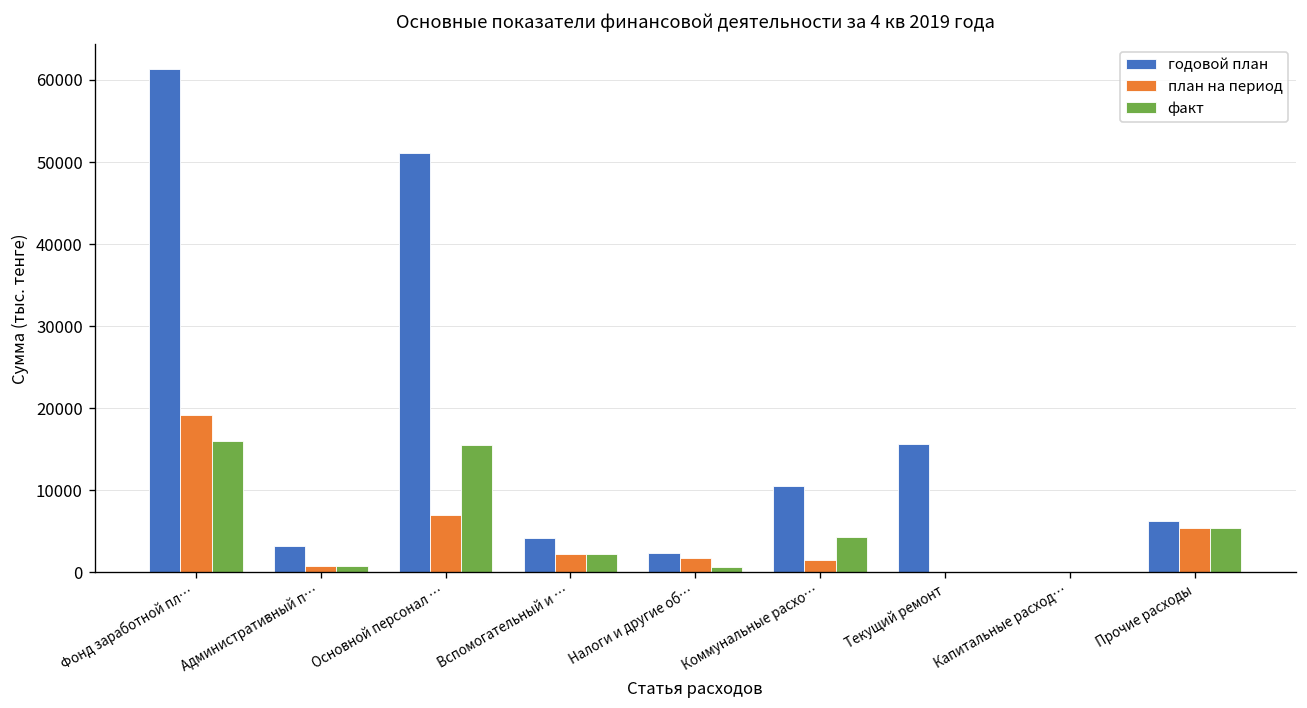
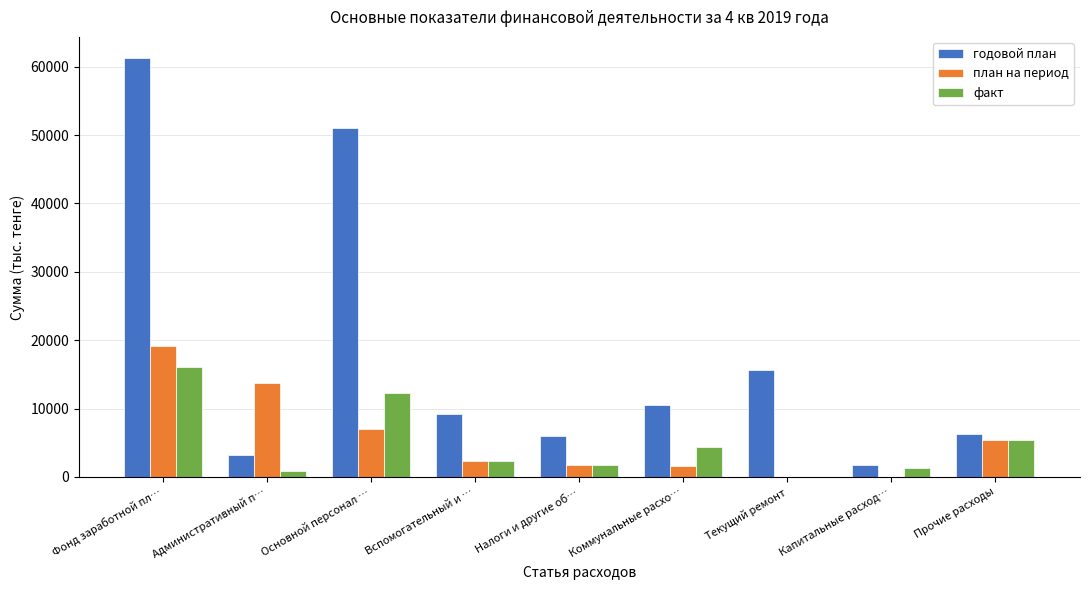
  {
    "годовой план": {
      "Фонд заработной пл…": 61000,
      "Административный п…": 3000,
      "Основной персонал …": 51000,
-     "Вспомогательный и …": 4000,
-     "Налоги и другие об…": 2000,
+     "Вспомогательный и …": 9000,
+     "Налоги и другие об…": 6000,
      "Коммунальные расхо…": 11000,
      "Текущий ремонт": 16000,
-     "Капитальные расход…": 0,
+     "Капитальные расход…": 2000,
      "Прочие расходы": 6000
    },
    "план на период": {
      "Фонд заработной пл…": 19000,
-     "Административный п…": 1000,
+     "Административный п…": 14000,
      "Основной персонал …": 7000,
      "Вспомогательный и …": 2000,
      "Налоги и другие об…": 2000,
      "Коммунальные расхо…": 2000,
      "Текущий ремонт": 0,
      "Капитальные расход…": 0,
      "Прочие расходы": 5000
    },
    "факт": {
      "Фонд заработной пл…": 16000,
      "Административный п…": 1000,
-     "Основной персонал …": 16000,
+     "Основной персонал …": 12000,
      "Вспомогательный и …": 2000,
-     "Налоги и другие об…": 1000,
+     "Налоги и другие об…": 2000,
      "Коммунальные расхо…": 4000,
      "Текущий ремонт": 0,
-     "Капитальные расход…": 0,
+     "Капитальные расход…": 1000,
      "Прочие расходы": 5000
    }
  }
